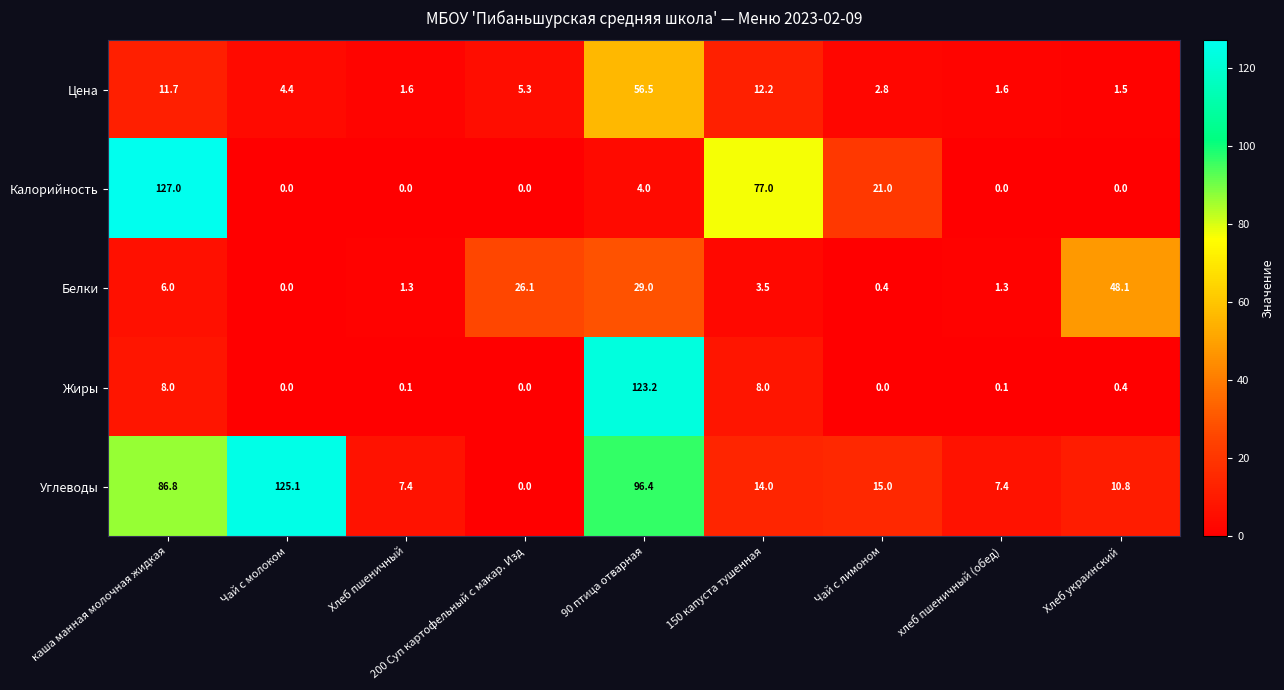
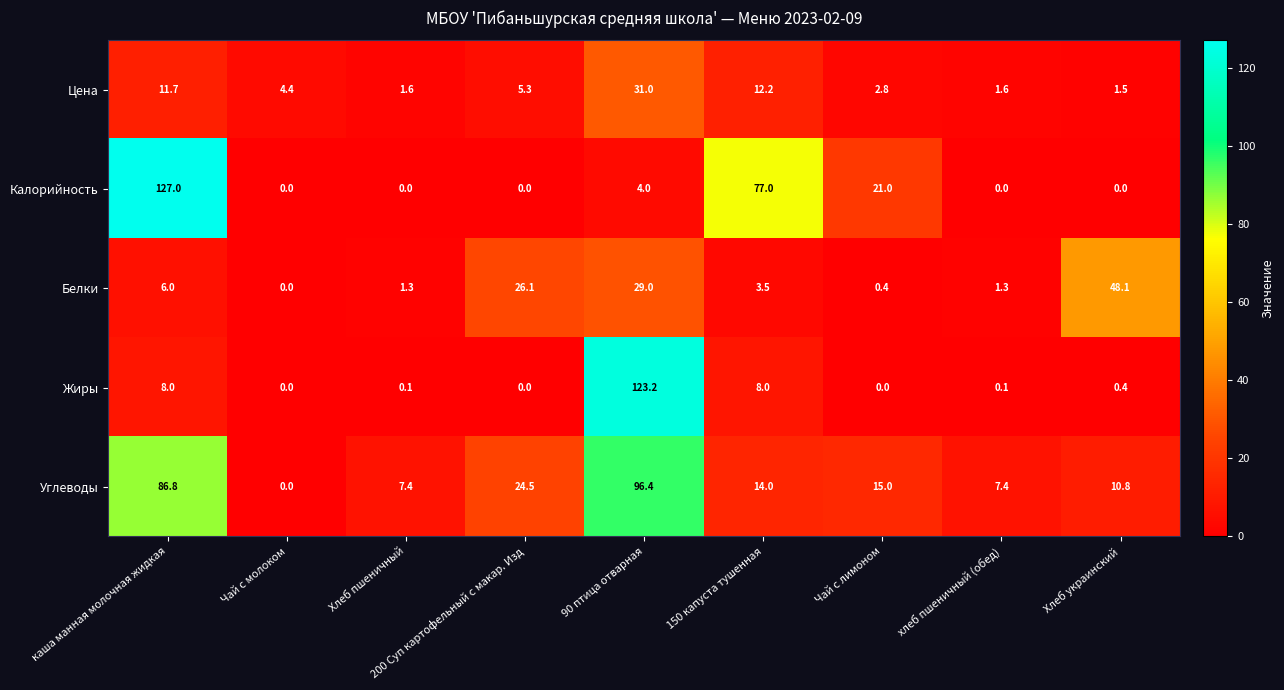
  {
    "Цена": {
      "каша манная молочная жидкая": 11.7,
      "Чай с молоком": 4.4,
      "Хлеб пшеничный": 1.6,
      "200 Суп картофельный с макар. Изд": 5.3,
-     "90 птица отварная": 56.5,
+     "90 птица отварная": 31.0,
      "150 капуста тушенная": 12.2,
      "Чай с лимоном": 2.8,
      "хлеб пшеничный (обед)": 1.6,
      "Хлеб украинский": 1.5
    },
    "Калорийность": {
      "каша манная молочная жидкая": 127.0,
      "Чай с молоком": 0.0,
      "Хлеб пшеничный": 0.0,
      "200 Суп картофельный с макар. Изд": 0.0,
      "90 птица отварная": 4.0,
      "150 капуста тушенная": 77.0,
      "Чай с лимоном": 21.0,
      "хлеб пшеничный (обед)": 0.0,
      "Хлеб украинский": 0.0
    },
    "Белки": {
      "каша манная молочная жидкая": 6.0,
      "Чай с молоком": 0.0,
      "Хлеб пшеничный": 1.3,
      "200 Суп картофельный с макар. Изд": 26.1,
      "90 птица отварная": 29.0,
      "150 капуста тушенная": 3.5,
      "Чай с лимоном": 0.4,
      "хлеб пшеничный (обед)": 1.3,
      "Хлеб украинский": 48.1
    },
    "Жиры": {
      "каша манная молочная жидкая": 8.0,
      "Чай с молоком": 0.0,
      "Хлеб пшеничный": 0.1,
      "200 Суп картофельный с макар. Изд": 0.0,
      "90 птица отварная": 123.2,
      "150 капуста тушенная": 8.0,
      "Чай с лимоном": 0.0,
      "хлеб пшеничный (обед)": 0.1,
      "Хлеб украинский": 0.4
    },
    "Углеводы": {
      "каша манная молочная жидкая": 86.8,
-     "Чай с молоком": 125.1,
+     "Чай с молоком": 0.0,
      "Хлеб пшеничный": 7.4,
-     "200 Суп картофельный с макар. Изд": 0.0,
+     "200 Суп картофельный с макар. Изд": 24.5,
      "90 птица отварная": 96.4,
      "150 капуста тушенная": 14.0,
      "Чай с лимоном": 15.0,
      "хлеб пшеничный (обед)": 7.4,
      "Хлеб украинский": 10.8
    }
  }
